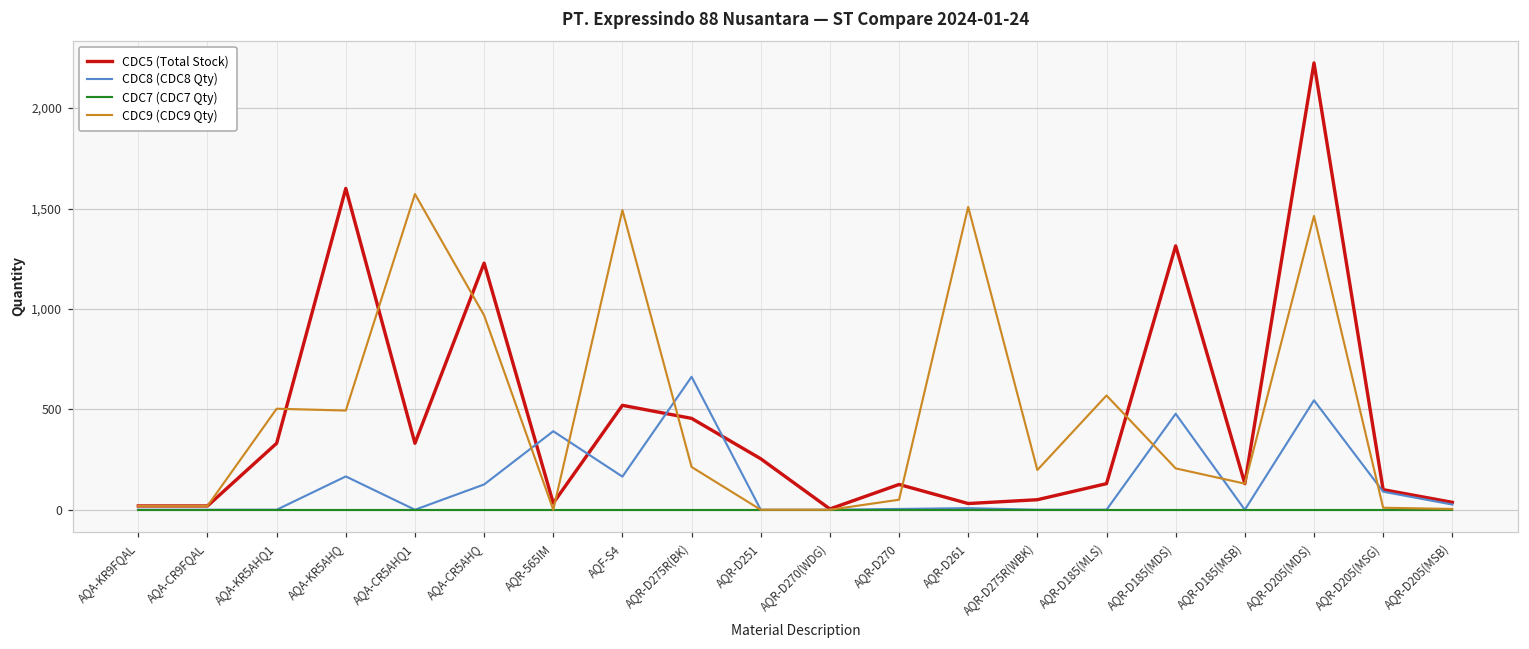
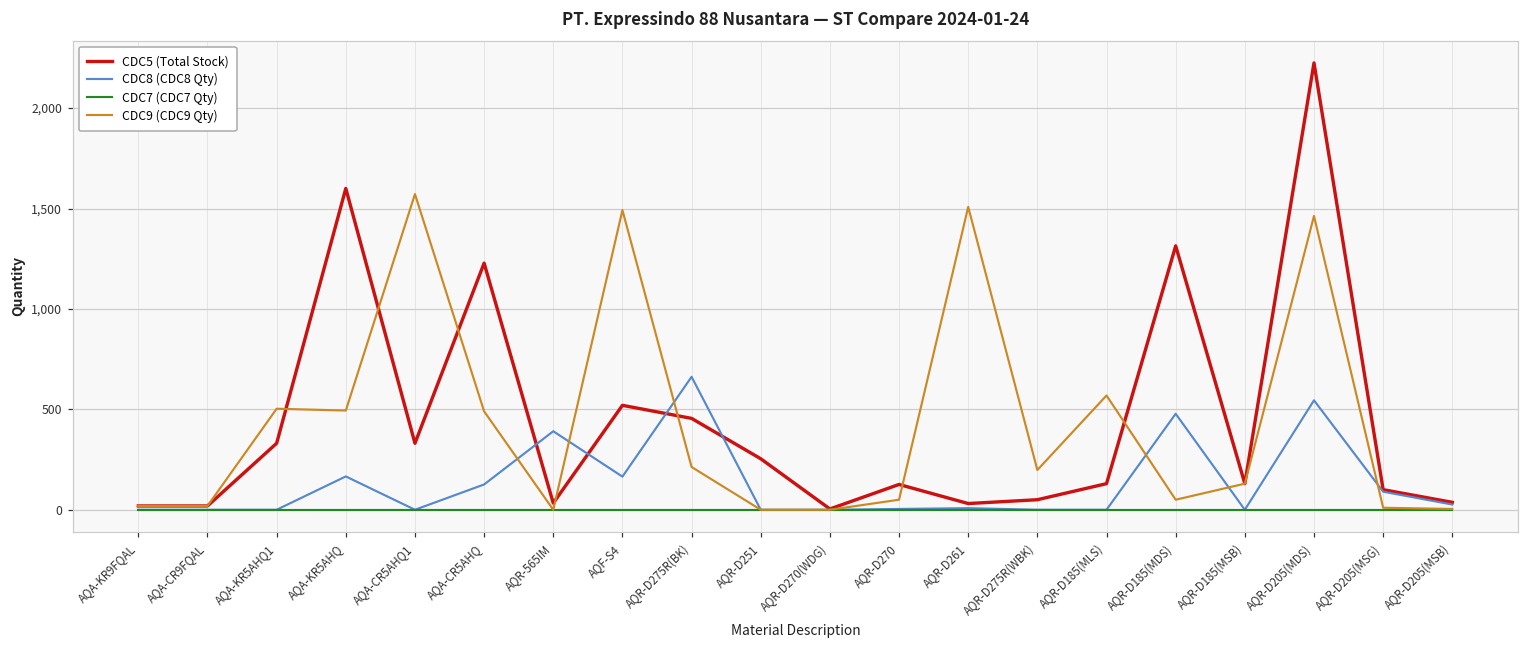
  {
    "CDC5 (Total Stock)": {
      "AQA-KR5AHQ1": "330",
      "AQA-KR5AHQ": "1,600",
      "AQA-CR5AHQ1": "330",
      "AQA-CR5AHQ": "1,230",
      "AQR-565IM": "30",
      "AQF-S4": "520",
      "AQR-D275R(BK)": "460",
      "AQR-D251": "250",
      "AQR-D270": "130",
      "AQR-D261": "30",
      "AQR-D275R(WBK)": "50",
      "AQR-D185(MLS)": "130",
      "AQR-D185(MDS)": "1,310",
      "AQR-D205(MDS)": "2,230"
    },
    "CDC8 (CDC8 Qty)": {
      "AQA-KR5AHQ": "170",
      "AQA-CR5AHQ": "130",
      "AQR-565IM": "390",
      "AQF-S4": "170",
      "AQR-D275R(BK)": "660",
      "AQR-D185(MDS)": "480",
      "AQR-D205(MDS)": "550"
    },
    "CDC7 (CDC7 Qty)": {
      "AQA-KR5AHQ": "0",
      "AQA-CR5AHQ": "0",
      "AQF-S4": "0",
      "AQR-D275R(BK)": "0",
      "AQR-D185(MDS)": "0",
      "AQR-D205(MDS)": "0"
    },
    "CDC9 (CDC9 Qty)": {
      "AQA-KR5AHQ1": "500",
      "AQA-KR5AHQ": "490",
      "AQA-CR5AHQ1": "1,570",
-     "AQA-CR5AHQ": "970",
+     "AQA-CR5AHQ": "490",
      "AQF-S4": "1,490",
      "AQR-D275R(BK)": "210",
      "AQR-D270": "50",
      "AQR-D261": "1,510",
      "AQR-D275R(WBK)": "200",
      "AQR-D185(MLS)": "570",
-     "AQR-D185(MDS)": "210",
+     "AQR-D185(MDS)": "50",
      "AQR-D205(MDS)": "1,460"
    }
  }
